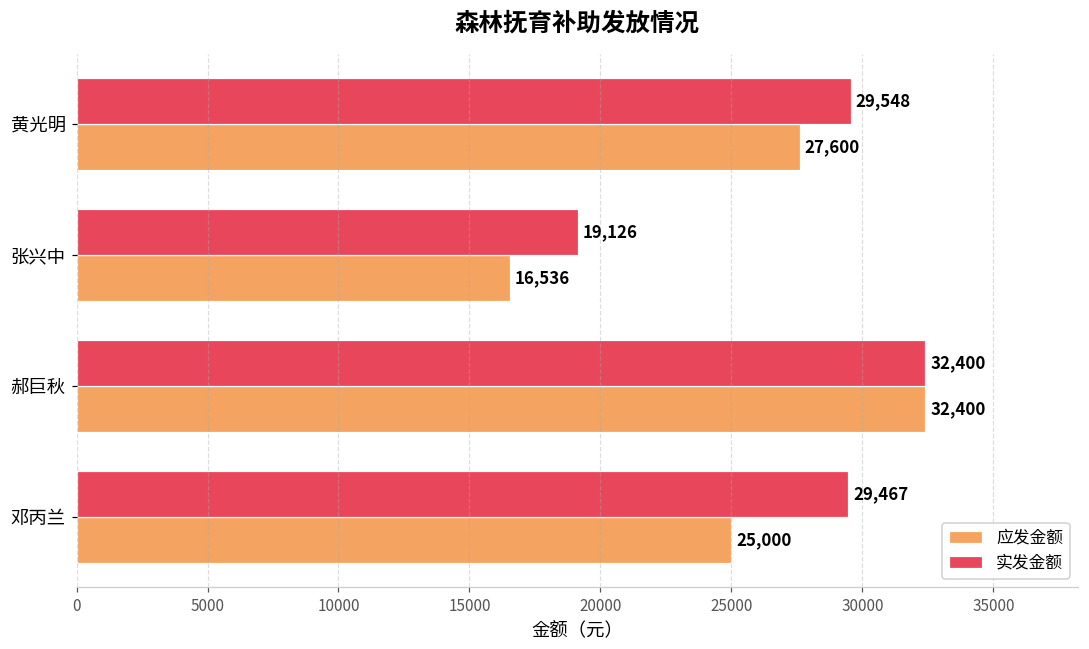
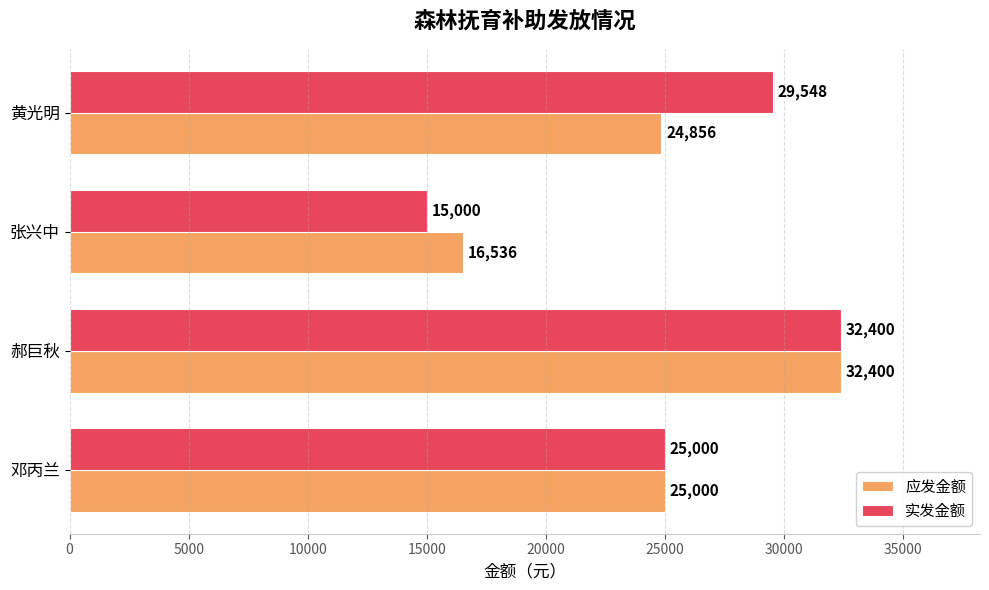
  {
    "应发金额": {
-     "黄光明": "27,600",
+     "黄光明": "24,856",
      "张兴中": "16,536",
      "郝巨秋": "32,400",
      "邓丙兰": "25,000"
    },
    "实发金额": {
      "黄光明": "29,548",
-     "张兴中": "19,126",
+     "张兴中": "15,000",
      "郝巨秋": "32,400",
-     "邓丙兰": "29,467"
+     "邓丙兰": "25,000"
    }
  }
